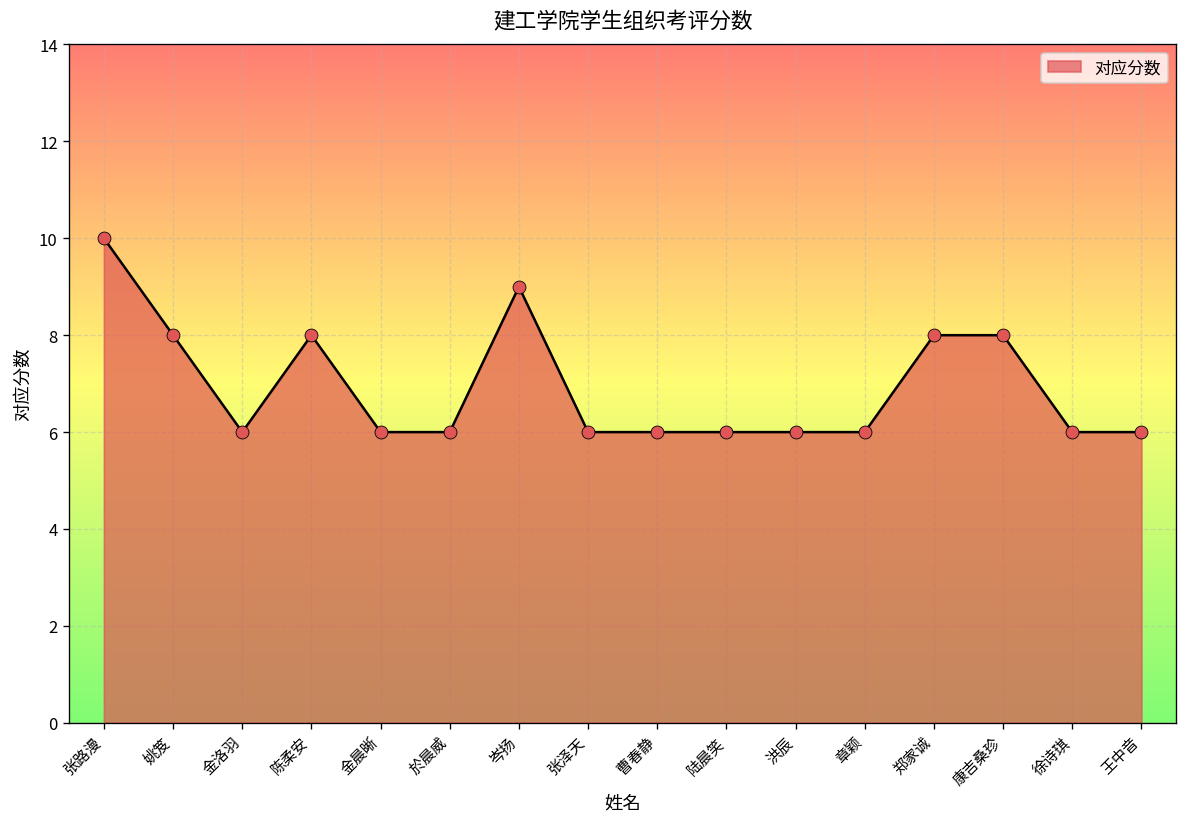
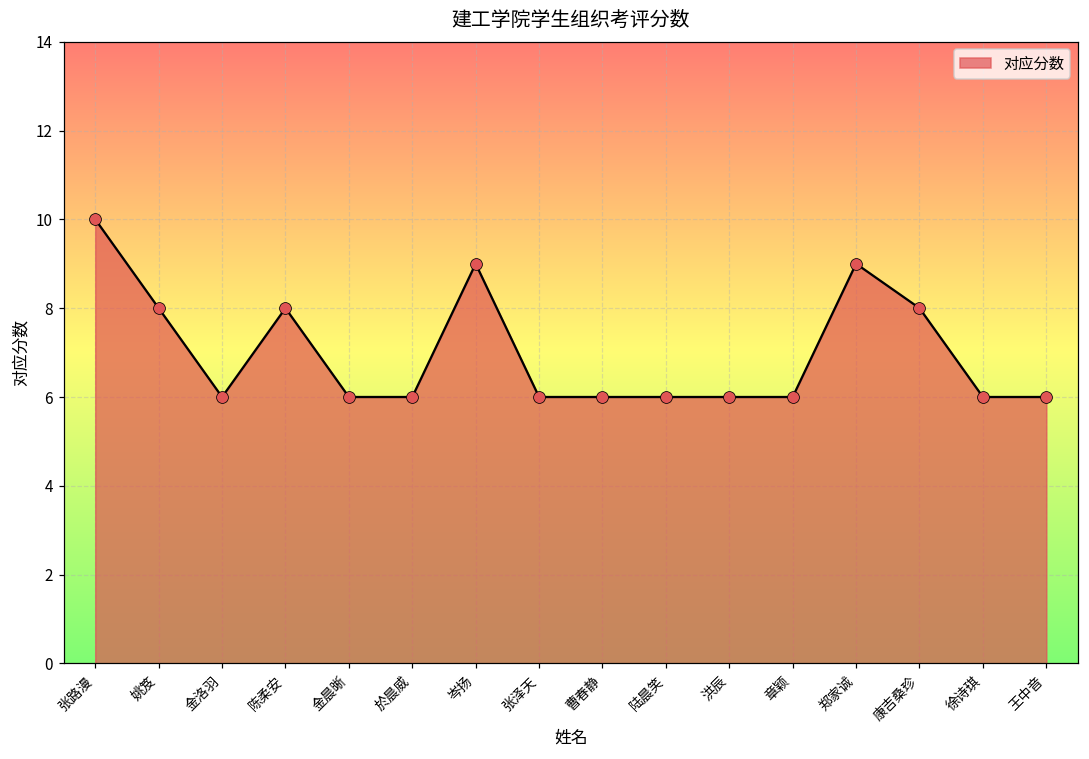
  {
    "张路漫": 10,
    "姚笈": 8,
    "金洛羽": 6,
    "陈柔安": 8,
    "金晨晰": 6,
    "於晨威": 6,
    "岑扬": 9,
    "张泽天": 6,
    "曹春静": 6,
    "陆晨笑": 6,
    "洪辰": 6,
    "章颖": 6,
-   "郑家诚": 8,
+   "郑家诚": 9,
    "康吉桑珍": 8,
    "徐诗琪": 6,
    "王中音": 6
  }
